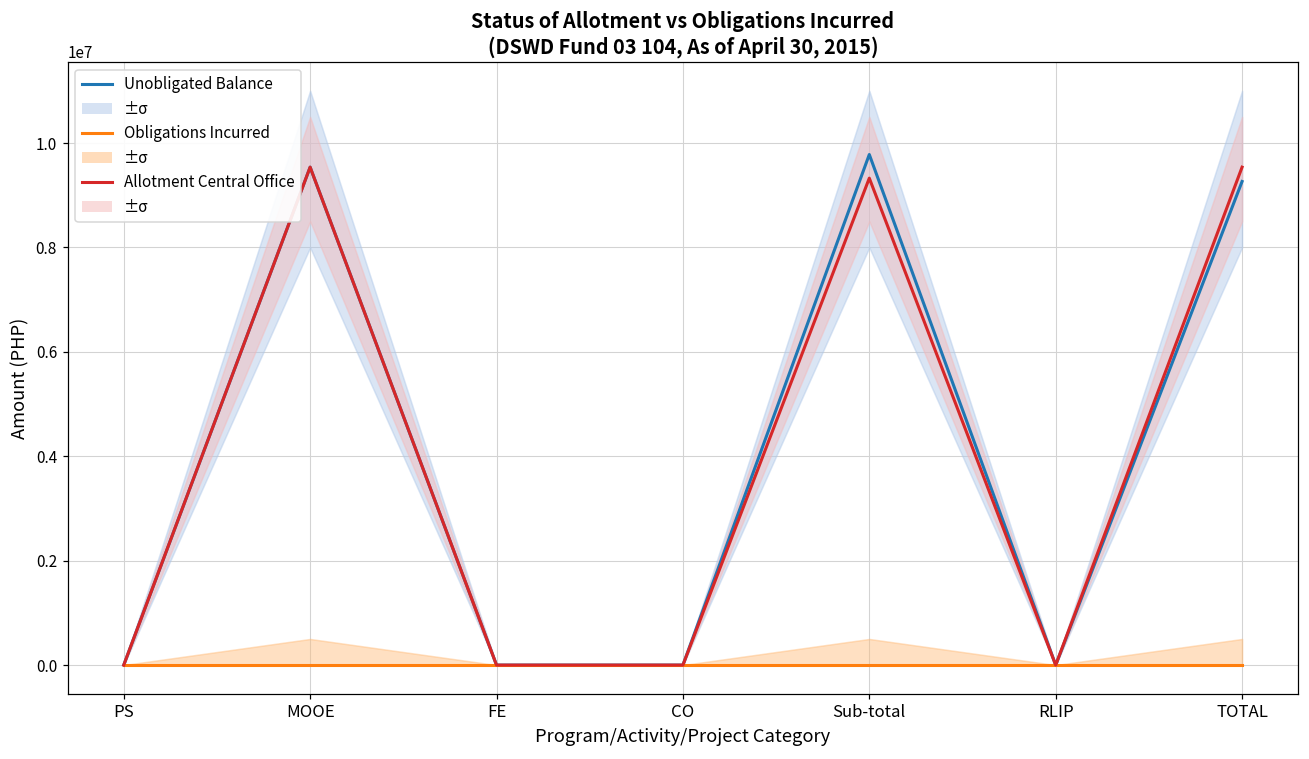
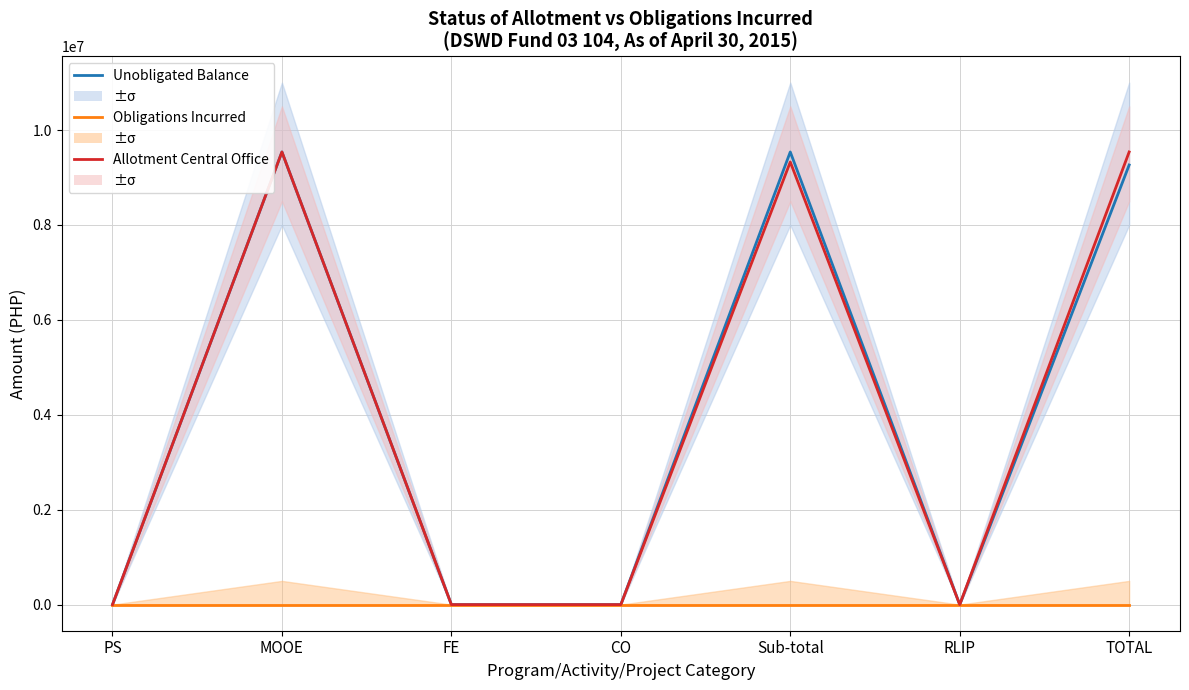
  {
    "Unobligated Balance": {
-     "Sub-total": 9800000,
+     "Sub-total": 9500000,
      "TOTAL": 9300000
    },
    "Obligations Incurred": {
      "MOOE": 0,
      "Sub-total": 0,
      "TOTAL": 0
    },
    "Allotment Central Office": {
      "Sub-total": 9300000,
      "TOTAL": 9500000
    }
  }
